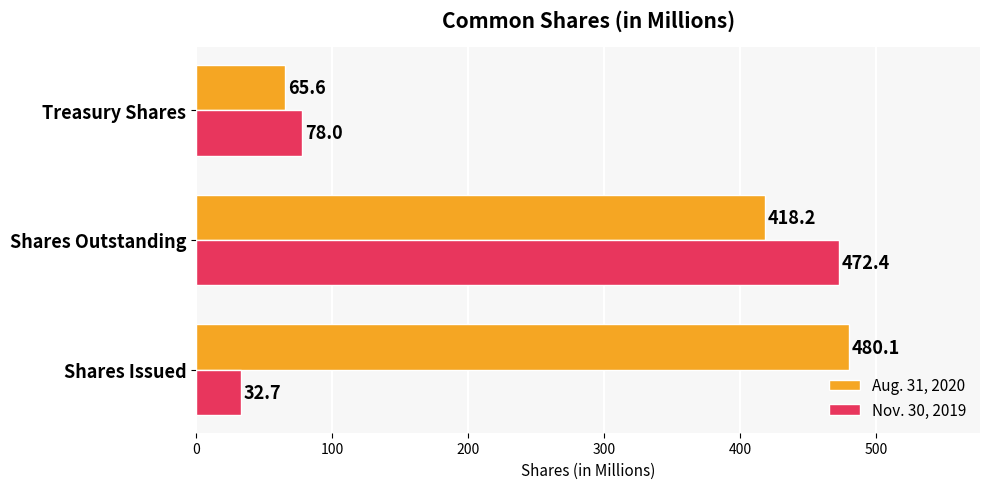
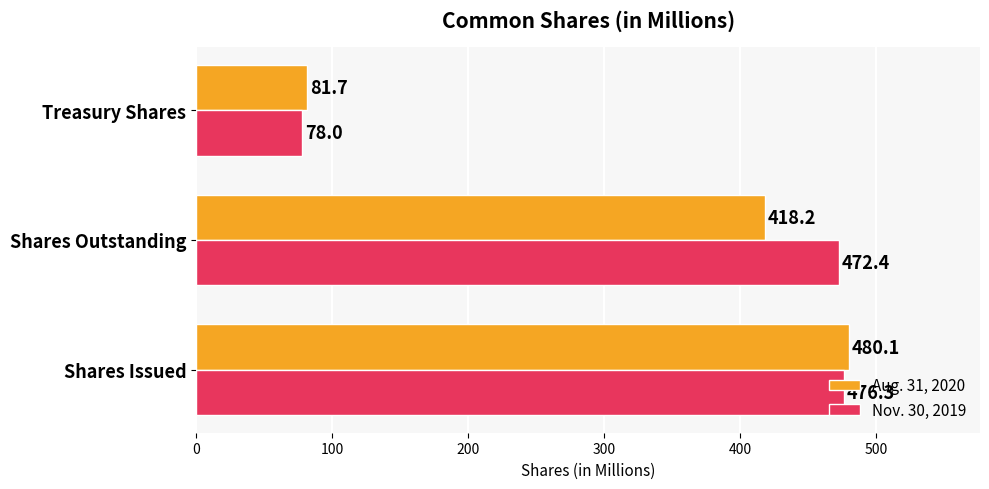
  {
    "Aug. 31, 2020": {
-     "Treasury Shares": 65.6,
+     "Treasury Shares": 81.7,
      "Shares Outstanding": 418.2,
      "Shares Issued": 480.1
    },
    "Nov. 30, 2019": {
      "Treasury Shares": 78.0,
      "Shares Outstanding": 472.4,
-     "Shares Issued": 32.7
+     "Shares Issued": 476.3
    }
  }
